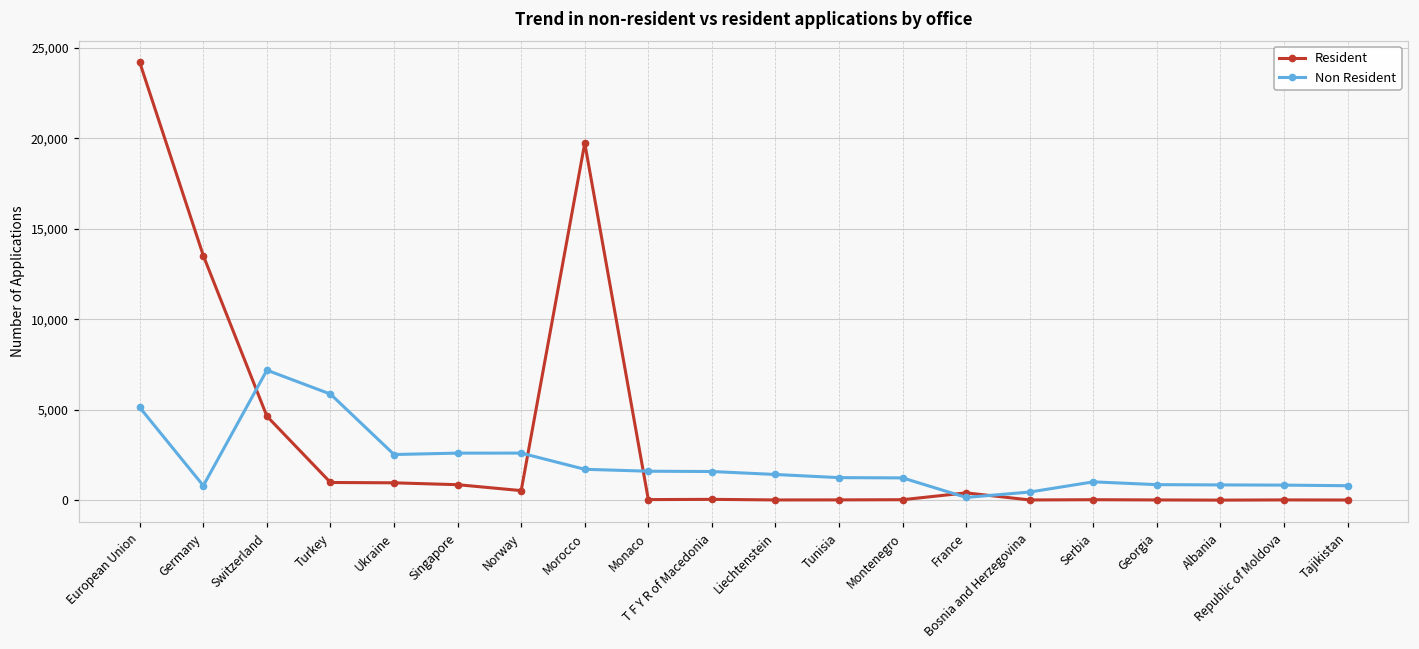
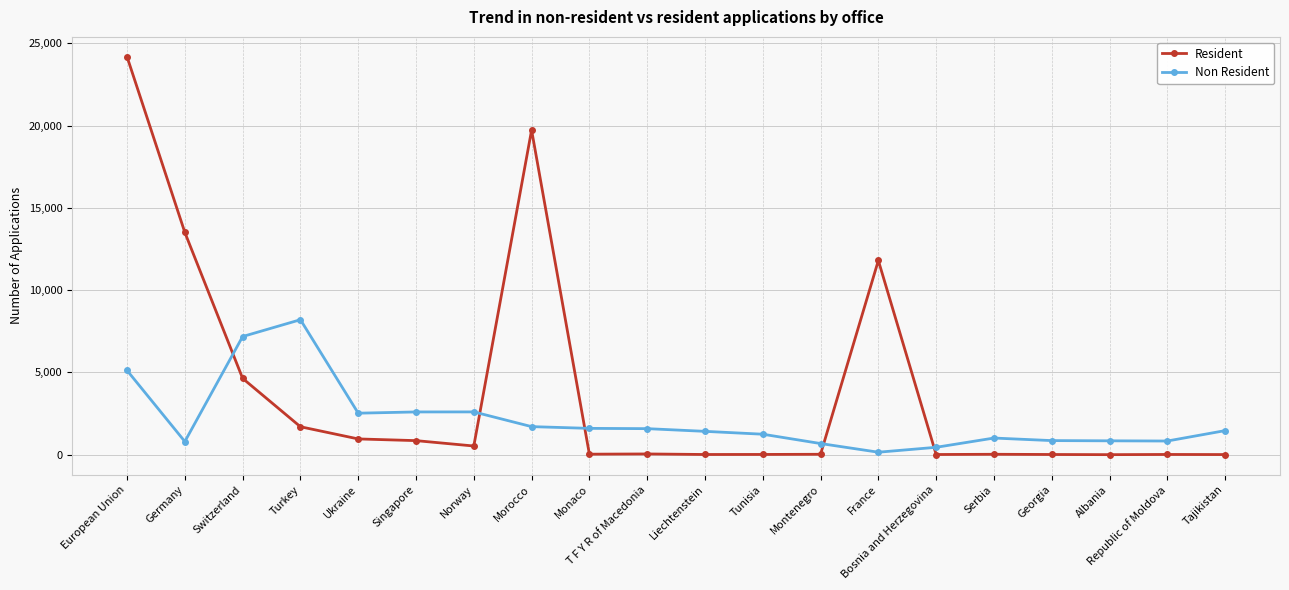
  {
    "Resident": {
      "European Union": "24,200",
      "Germany": "13,500",
      "Switzerland": "4,600",
-     "Turkey": "1,000",
+     "Turkey": "1,700",
      "Ukraine": "1,000",
      "Singapore": "900",
      "Norway": "500",
      "Morocco": "19,700",
      "Monaco": "0",
      "T F Y R of Macedonia": "0",
      "Liechtenstein": "0",
      "Tunisia": "0",
      "Montenegro": "0",
-     "France": "400",
+     "France": "11,800",
      "Bosnia and Herzegovina": "0",
      "Serbia": "0",
      "Georgia": "0",
      "Albania": "0",
      "Republic of Moldova": "0",
      "Tajikistan": "0"
    },
    "Non Resident": {
      "European Union": "5,100",
      "Germany": "800",
      "Switzerland": "7,200",
-     "Turkey": "5,900",
+     "Turkey": "8,200",
      "Ukraine": "2,500",
      "Singapore": "2,600",
      "Norway": "2,600",
      "Morocco": "1,700",
      "Monaco": "1,600",
      "T F Y R of Macedonia": "1,600",
      "Liechtenstein": "1,400",
      "Tunisia": "1,200",
-     "Montenegro": "1,200",
+     "Montenegro": "700",
      "France": "100",
      "Bosnia and Herzegovina": "400",
      "Serbia": "1,000",
      "Georgia": "900",
      "Albania": "800",
      "Republic of Moldova": "800",
-     "Tajikistan": "800"
+     "Tajikistan": "1,500"
    }
  }
